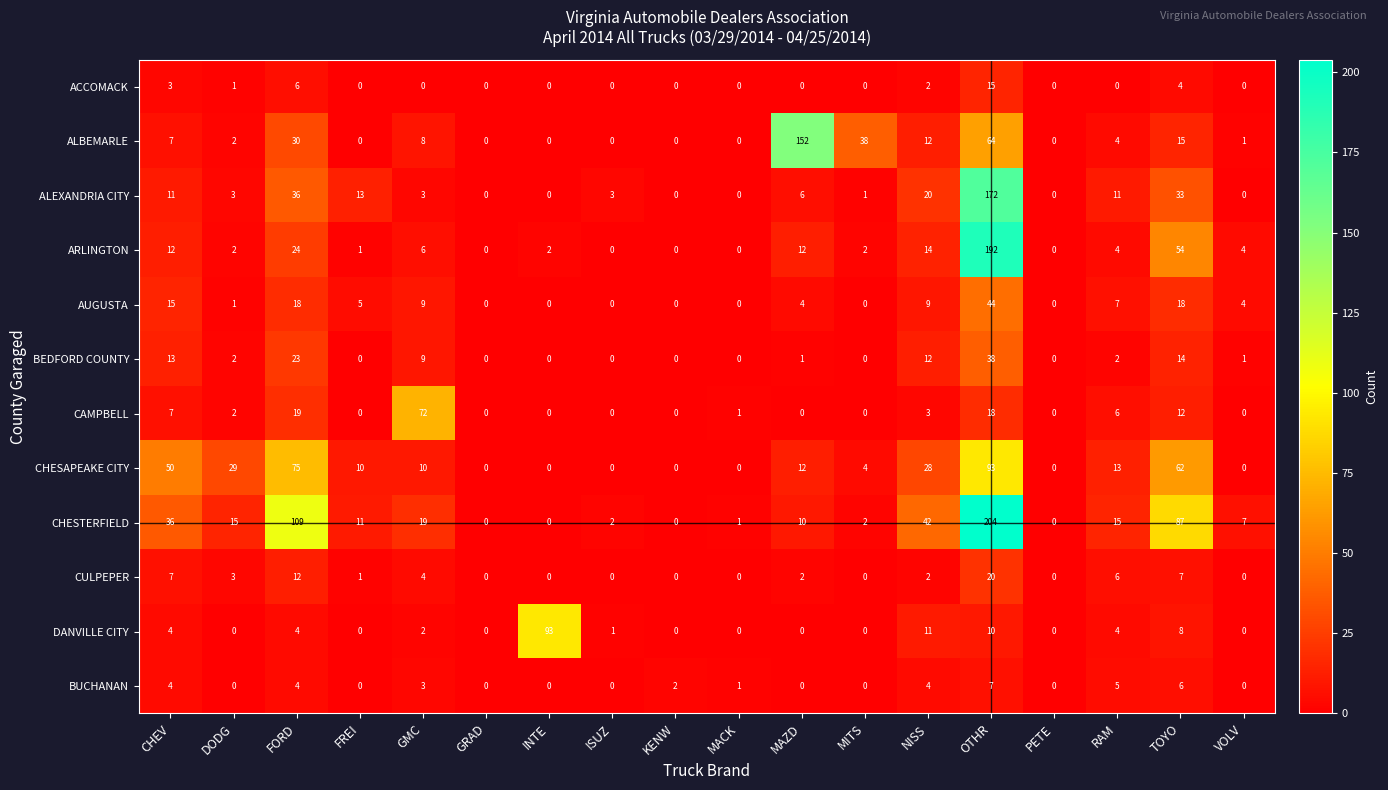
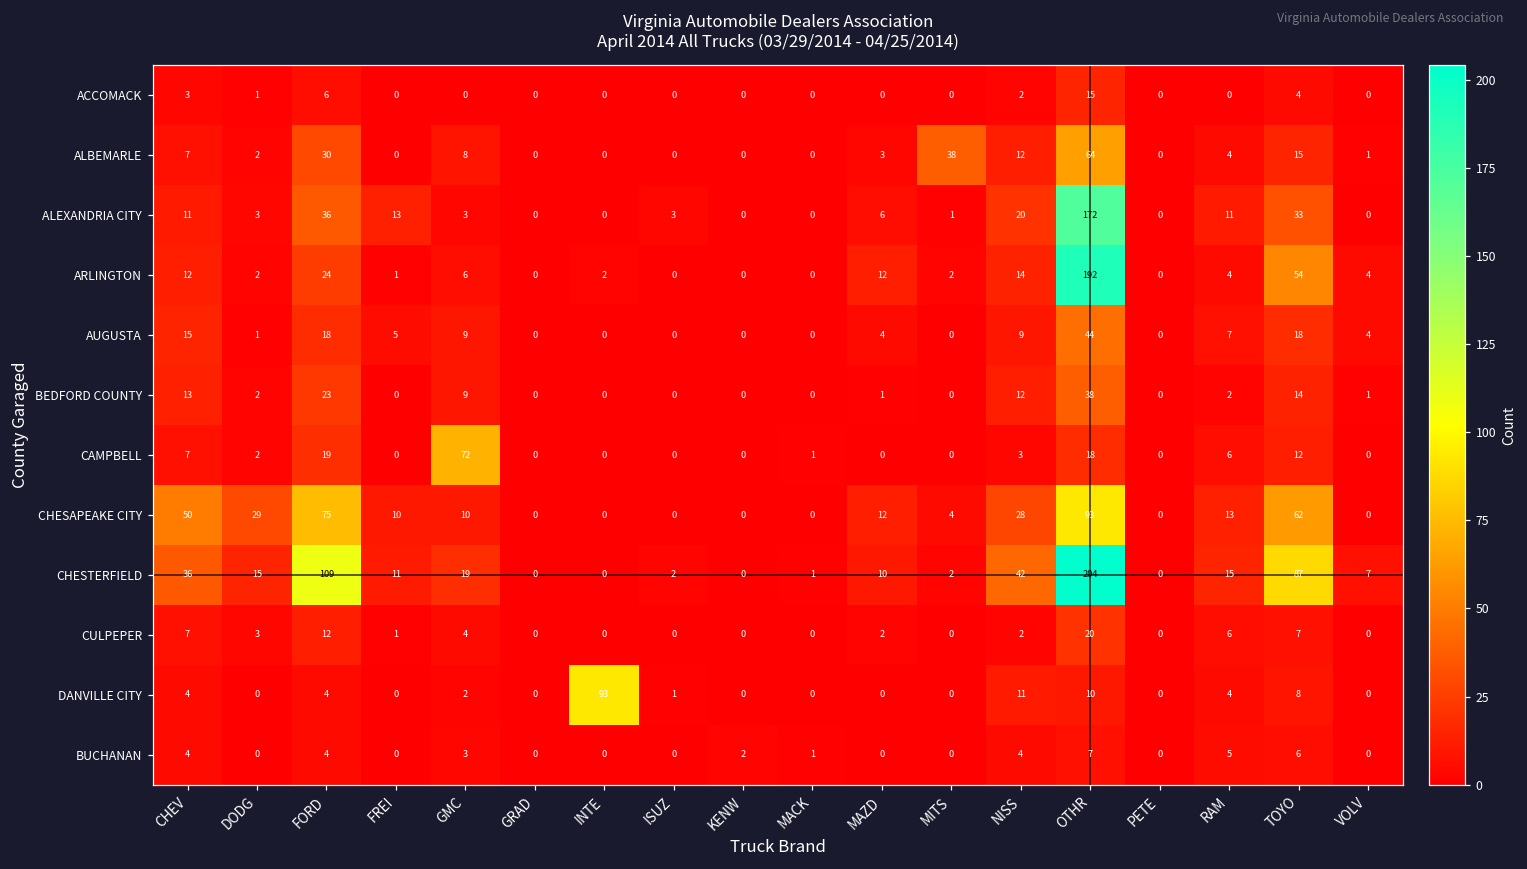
  {
    "ALBEMARLE": {
      "CHEV": 7,
      "DODG": 2,
      "FORD": 30,
      "FREI": 0,
      "GMC": 8,
      "GRAD": 0,
      "INTE": 0,
      "ISUZ": 0,
      "KENW": 0,
      "MACK": 0,
-     "MAZD": 152,
+     "MAZD": 3,
      "MITS": 38,
      "NISS": 12,
      "OTHR": 64,
      "PETE": 0,
      "RAM": 4,
      "TOYO": 15,
      "VOLV": 1
    }
  }
